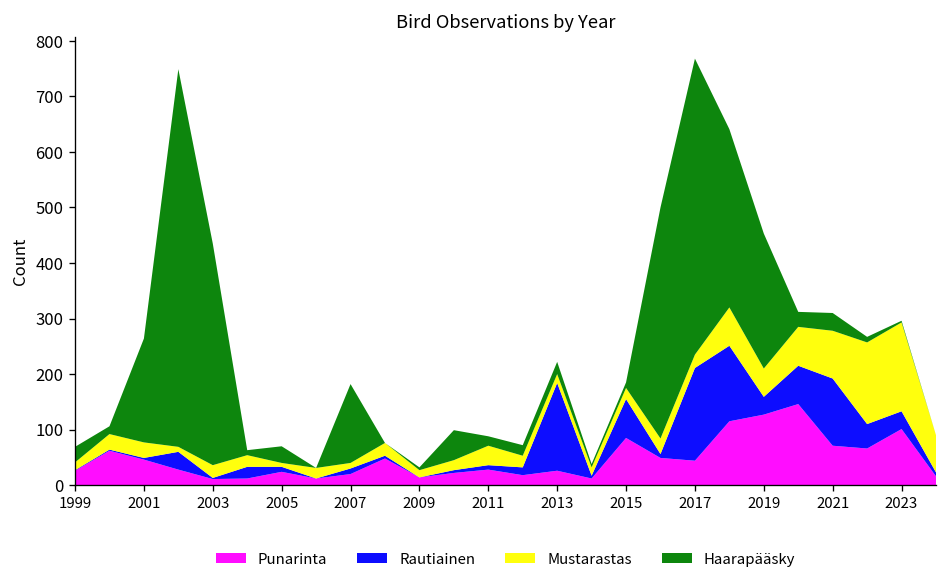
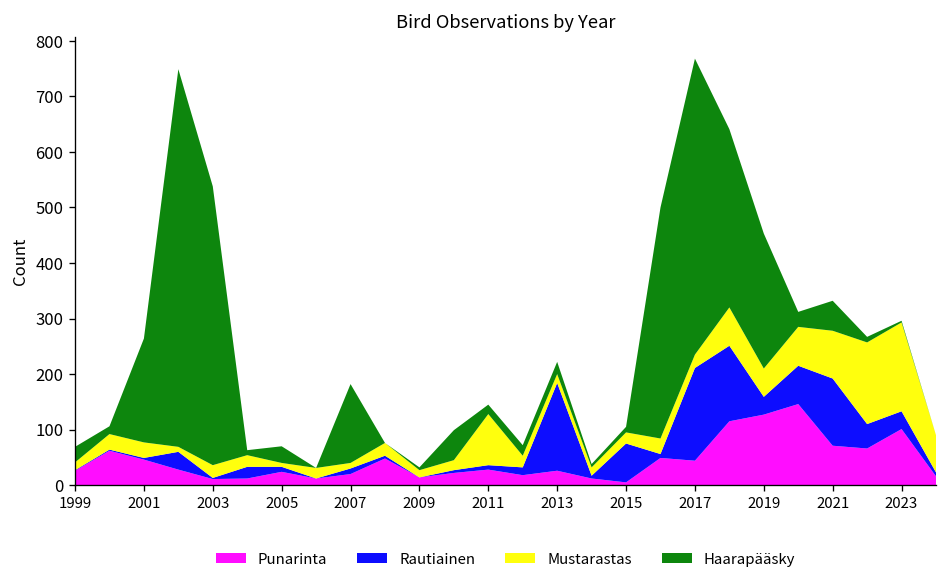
  {
    "Punarinta": {
      "2005": 20,
      "2007": 20,
      "2011": 30,
      "2013": 30,
-     "2015": 90,
+     "2015": 10,
      "2017": 40,
      "2019": 130,
      "2021": 70,
      "2023": 100
    },
    "Rautiainen": {
      "2005": 10,
      "2007": 10,
      "2011": 10,
      "2013": 160,
      "2015": 70,
      "2017": 170,
      "2019": 30,
      "2021": 120,
      "2023": 30
    },
    "Mustarastas": {
      "1999": 10,
      "2001": 30,
      "2003": 20,
      "2005": 10,
      "2007": 10,
-     "2011": 40,
+     "2011": 90,
      "2013": 20,
      "2015": 20,
      "2017": 20,
      "2019": 50,
      "2021": 90
    },
    "Haarapääsky": {
      "1999": 30,
      "2001": 190,
-     "2003": 400,
+     "2003": 500,
      "2005": 30,
      "2007": 140,
      "2011": 20,
      "2013": 20,
      "2015": 10,
      "2017": 530,
      "2019": 240,
-     "2021": 30
+     "2021": 50
    }
  }
